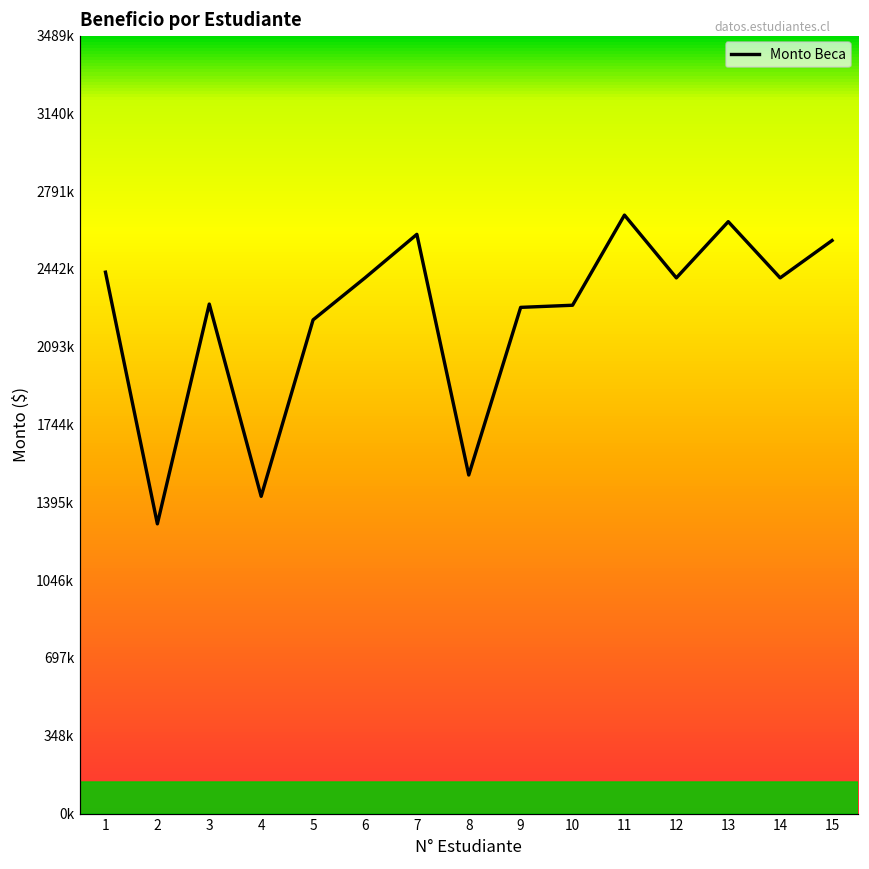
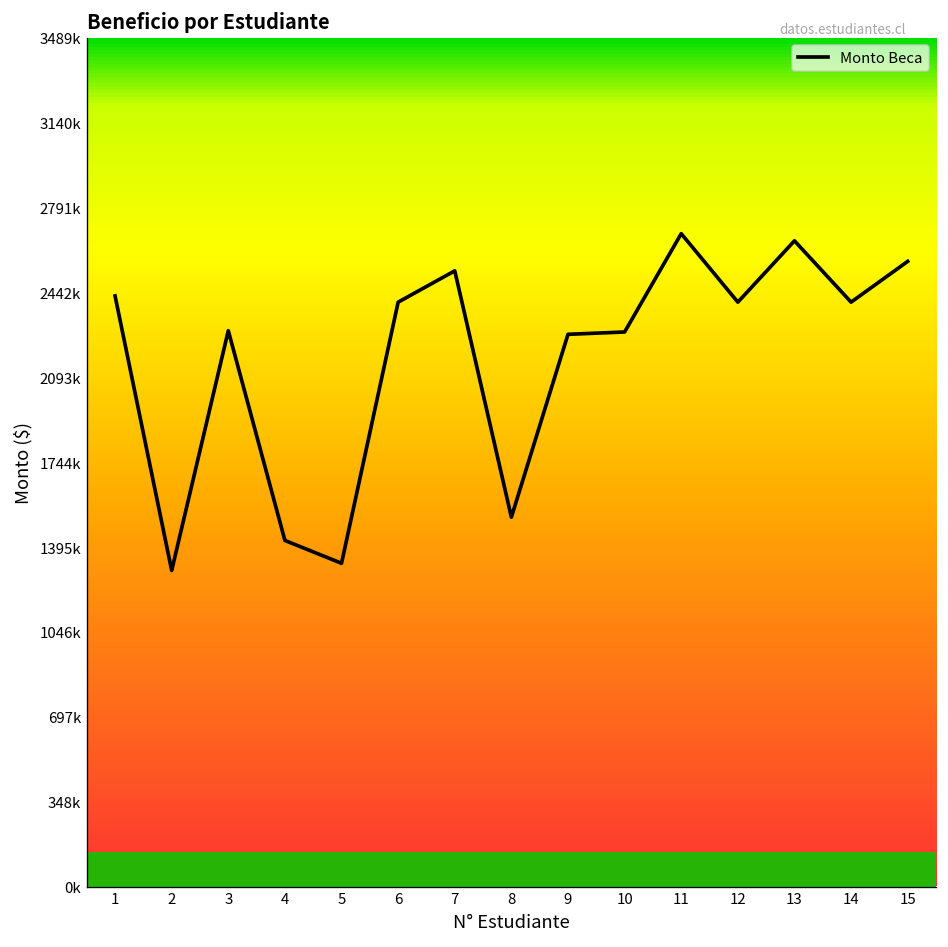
  {
    "1": 2430000,
    "2": 1300000,
    "3": 2290000,
    "4": 1420000,
-   "5": 2210000,
+   "5": 1330000,
    "6": 2400000,
-   "7": 2600000,
+   "7": 2530000,
    "8": 1520000,
    "9": 2270000,
    "10": 2280000,
    "11": 2680000,
    "12": 2400000,
    "13": 2650000,
    "14": 2400000,
    "15": 2570000
  }
